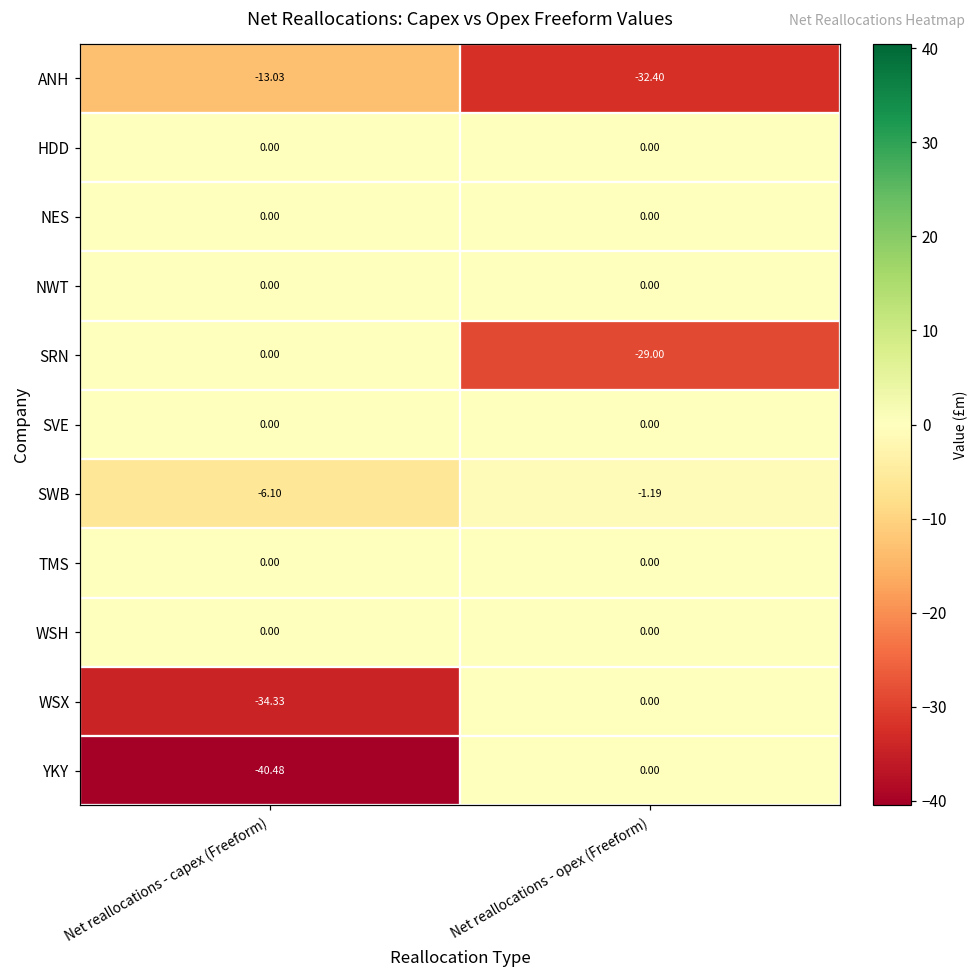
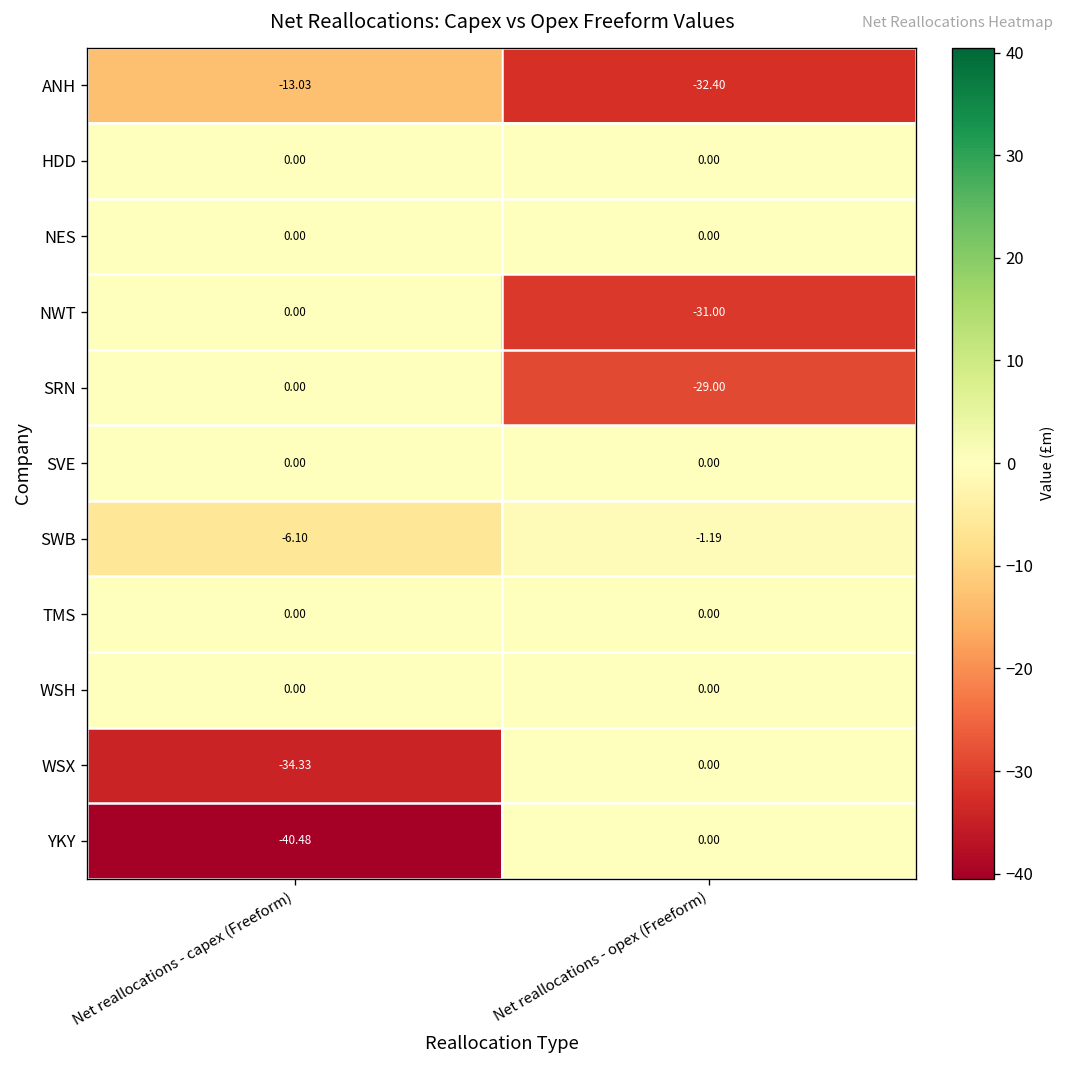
  {
    "ANH": {
      "Net reallocations - capex (Freeform)": -13.03,
      "Net reallocations - opex (Freeform)": -32.40
    },
    "HDD": {
      "Net reallocations - capex (Freeform)": 0.00,
      "Net reallocations - opex (Freeform)": 0.00
    },
    "NES": {
      "Net reallocations - capex (Freeform)": 0.00,
      "Net reallocations - opex (Freeform)": 0.00
    },
    "NWT": {
      "Net reallocations - capex (Freeform)": 0.00,
-     "Net reallocations - opex (Freeform)": 0.00
+     "Net reallocations - opex (Freeform)": -31.00
    },
    "SRN": {
      "Net reallocations - capex (Freeform)": 0.00,
      "Net reallocations - opex (Freeform)": -29.00
    },
    "SVE": {
      "Net reallocations - capex (Freeform)": 0.00,
      "Net reallocations - opex (Freeform)": 0.00
    },
    "SWB": {
      "Net reallocations - capex (Freeform)": -6.10,
      "Net reallocations - opex (Freeform)": -1.19
    },
    "TMS": {
      "Net reallocations - capex (Freeform)": 0.00,
      "Net reallocations - opex (Freeform)": 0.00
    },
    "WSH": {
      "Net reallocations - capex (Freeform)": 0.00,
      "Net reallocations - opex (Freeform)": 0.00
    },
    "WSX": {
      "Net reallocations - capex (Freeform)": -34.33,
      "Net reallocations - opex (Freeform)": 0.00
    },
    "YKY": {
      "Net reallocations - capex (Freeform)": -40.48,
      "Net reallocations - opex (Freeform)": 0.00
    }
  }
